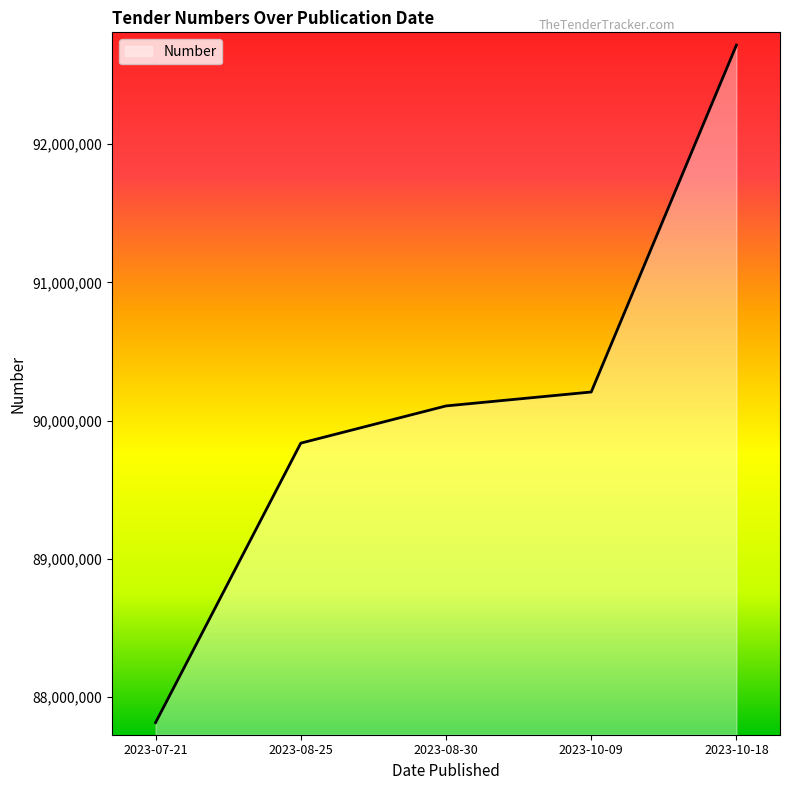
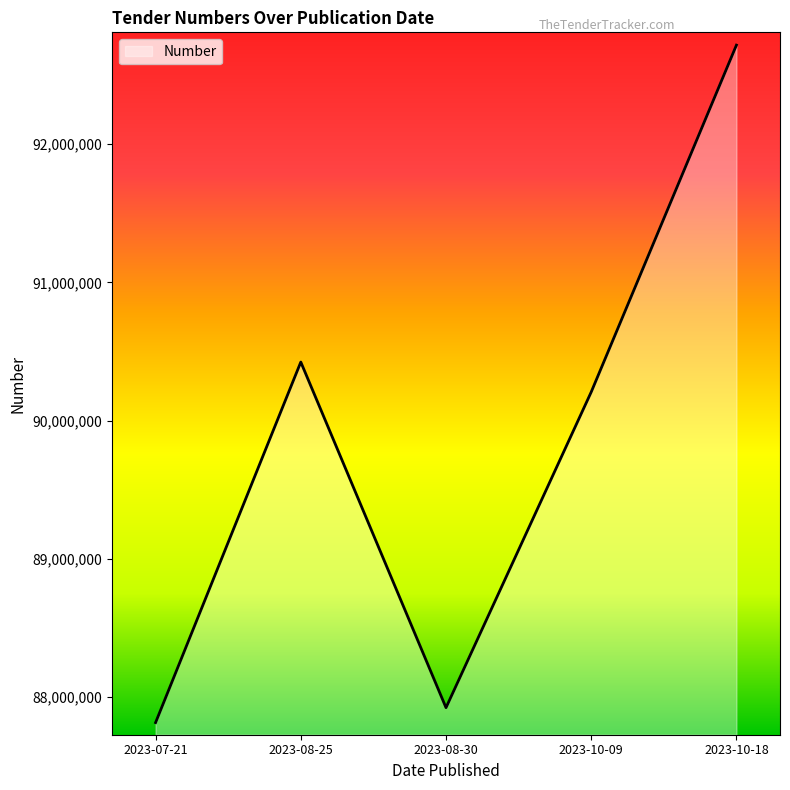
  {
    "2023-07-21": "87,810,000",
-   "2023-08-25": "89,840,000",
-   "2023-08-30": "90,110,000",
+   "2023-08-25": "90,420,000",
+   "2023-08-30": "87,920,000",
    "2023-10-09": "90,210,000",
    "2023-10-18": "92,720,000"
  }
